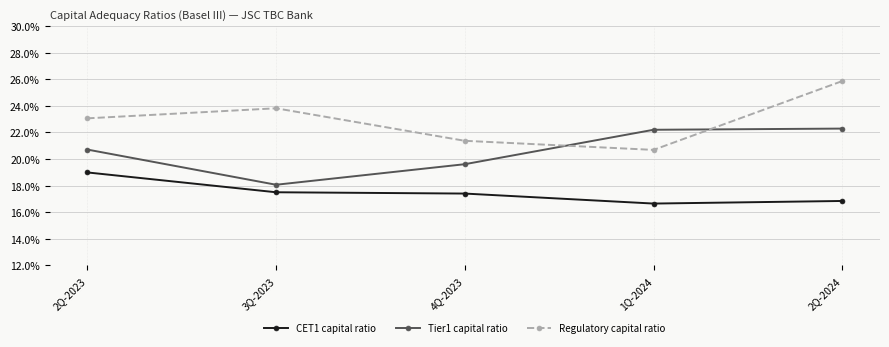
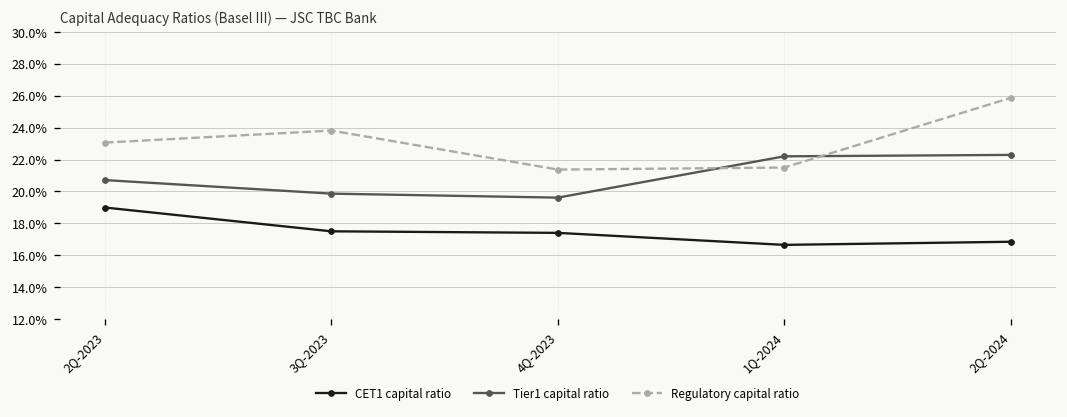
  {
    "CET1 capital ratio": {
      "2Q-2023": "19.0%",
      "3Q-2023": "17.5%",
      "4Q-2023": "17.4%",
      "1Q-2024": "16.6%",
      "2Q-2024": "16.8%"
    },
    "Tier1 capital ratio": {
      "2Q-2023": "20.7%",
-     "3Q-2023": "18.1%",
+     "3Q-2023": "19.9%",
      "4Q-2023": "19.6%",
      "1Q-2024": "22.2%",
      "2Q-2024": "22.3%"
    },
    "Regulatory capital ratio": {
      "2Q-2023": "23.1%",
      "3Q-2023": "23.8%",
      "4Q-2023": "21.4%",
-     "1Q-2024": "20.7%",
+     "1Q-2024": "21.5%",
      "2Q-2024": "25.9%"
    }
  }
